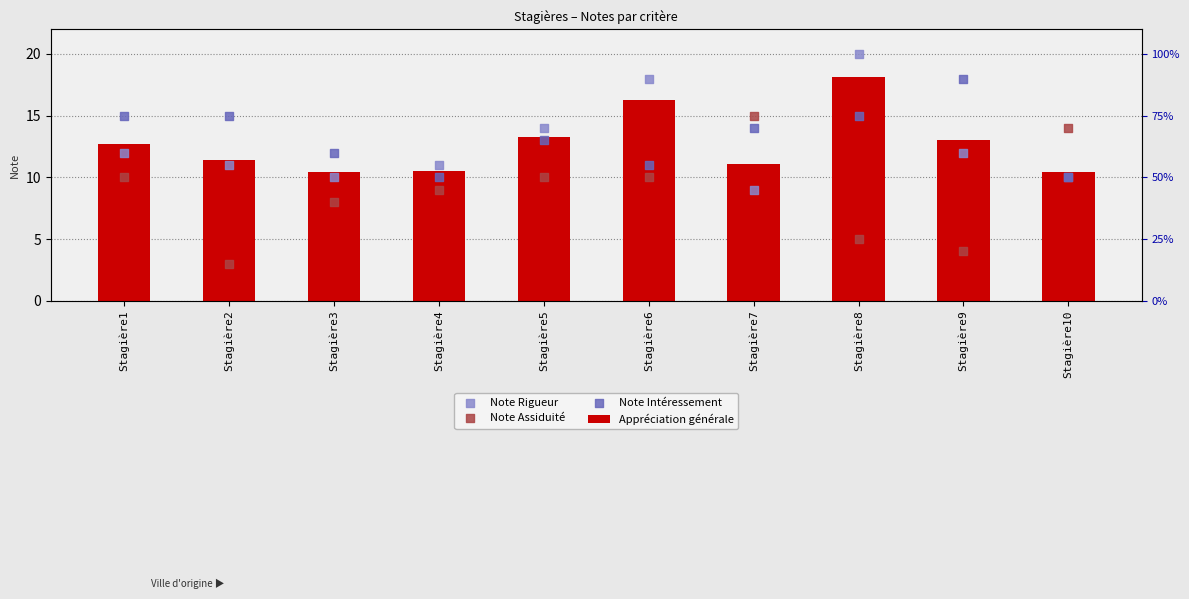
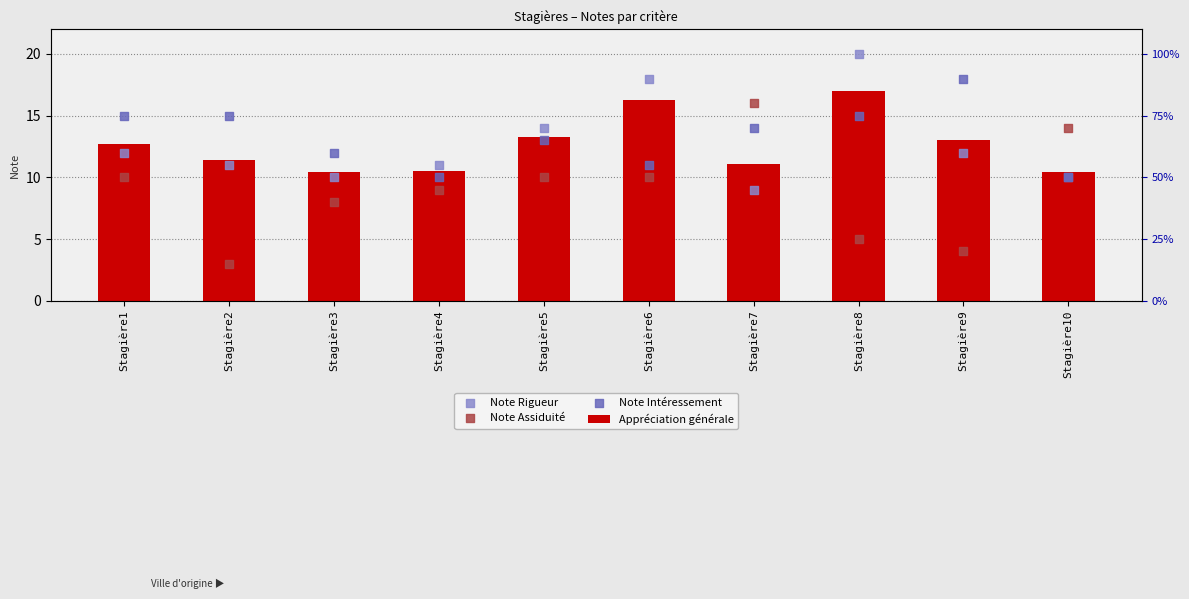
  {
    "Appréciation générale": {
      "Stagière1": 12.7,
      "Stagière2": 11.4,
      "Stagière3": 10.4,
      "Stagière4": 10.5,
      "Stagière5": 13.3,
      "Stagière6": 16.3,
      "Stagière7": 11.1,
-     "Stagière8": 18.1,
+     "Stagière8": 17.0,
      "Stagière9": 13.0,
      "Stagière10": 10.4
    },
    "Note Assiduité": {
-     "Stagière7": 15
+     "Stagière7": 16
    }
  }
